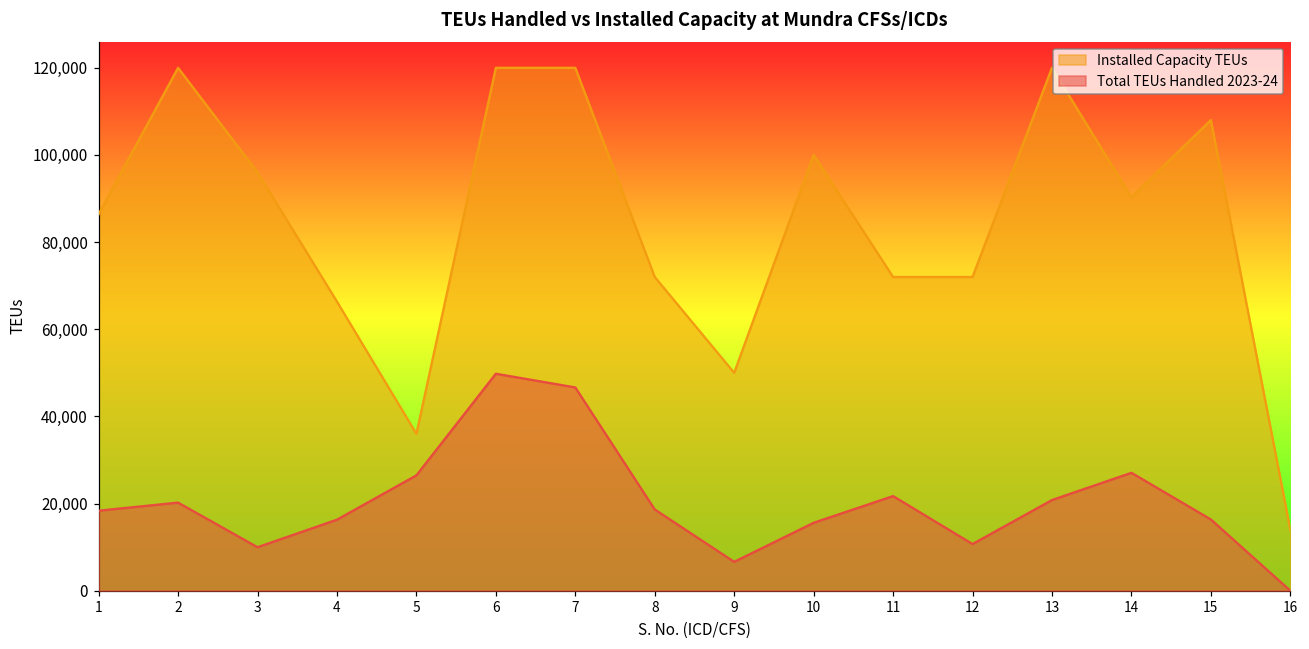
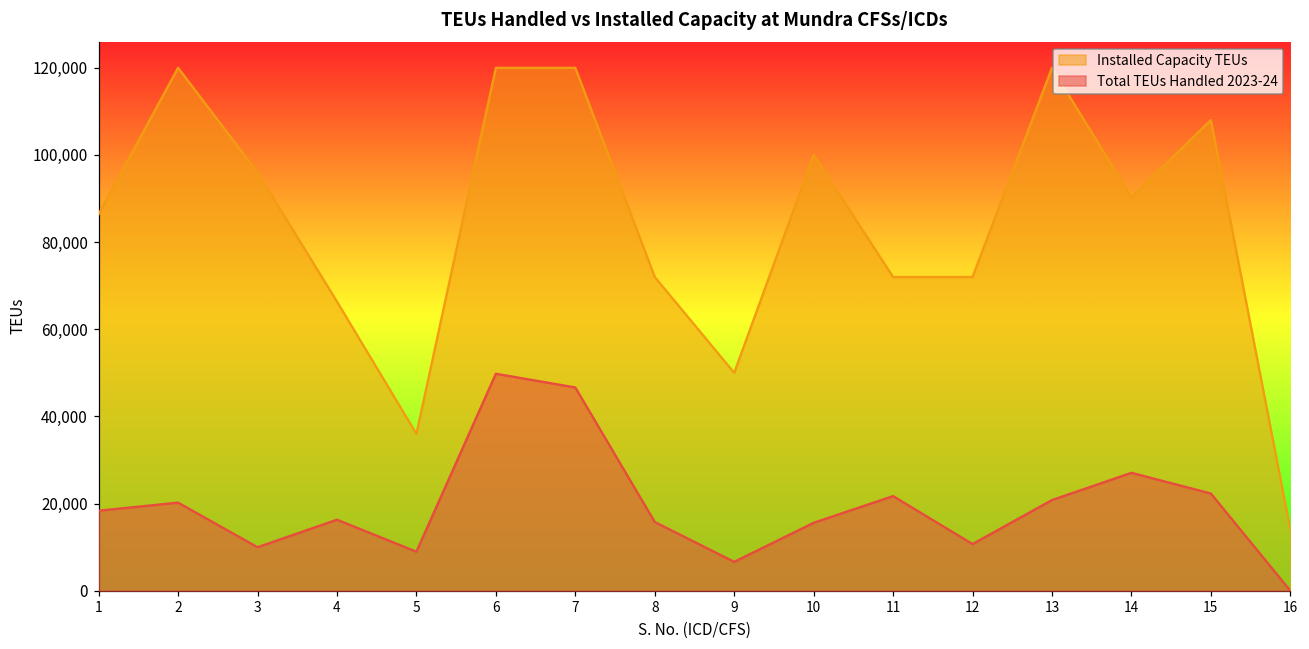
  {
    "Installed Capacity TEUs": {
      "1": "86,000",
      "2": "120,000",
      "3": "96,000",
      "4": "66,000",
      "5": "36,000",
      "6": "120,000",
      "7": "120,000",
      "8": "72,000",
      "9": "50,000",
      "10": "100,000",
      "11": "72,000",
      "12": "72,000",
      "13": "120,000",
      "14": "90,000",
      "15": "108,000",
      "16": "14,000"
    },
    "Total TEUs Handled 2023-24": {
      "1": "18,000",
      "2": "20,000",
      "3": "10,000",
      "4": "16,000",
-     "5": "26,000",
+     "5": "9,000",
      "6": "50,000",
      "7": "47,000",
-     "8": "19,000",
+     "8": "16,000",
      "9": "7,000",
      "10": "16,000",
      "11": "22,000",
      "12": "11,000",
      "13": "21,000",
      "14": "27,000",
-     "15": "16,000",
+     "15": "22,000",
      "16": "0"
    }
  }
